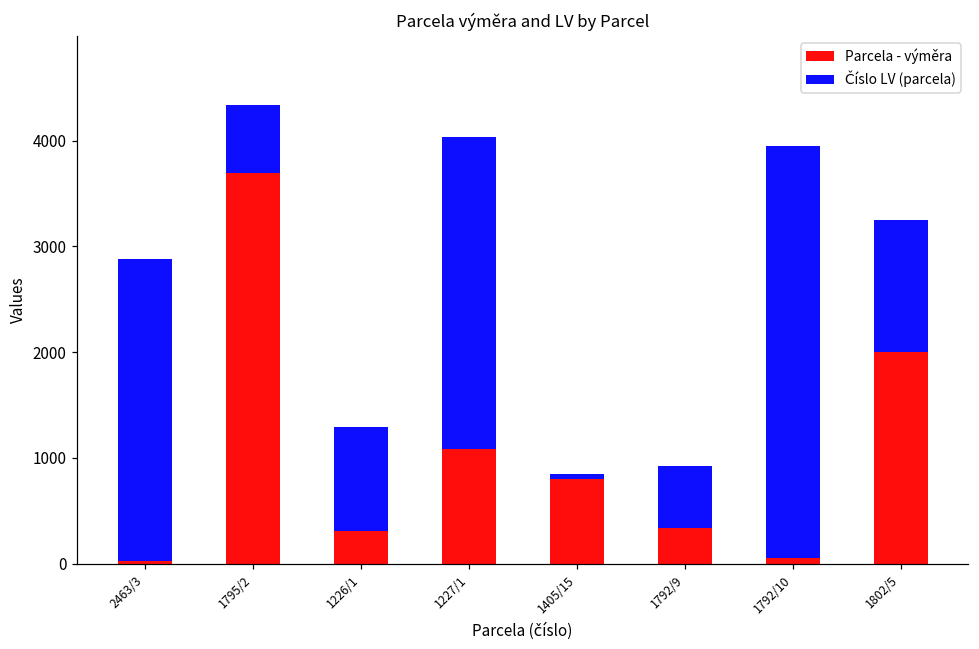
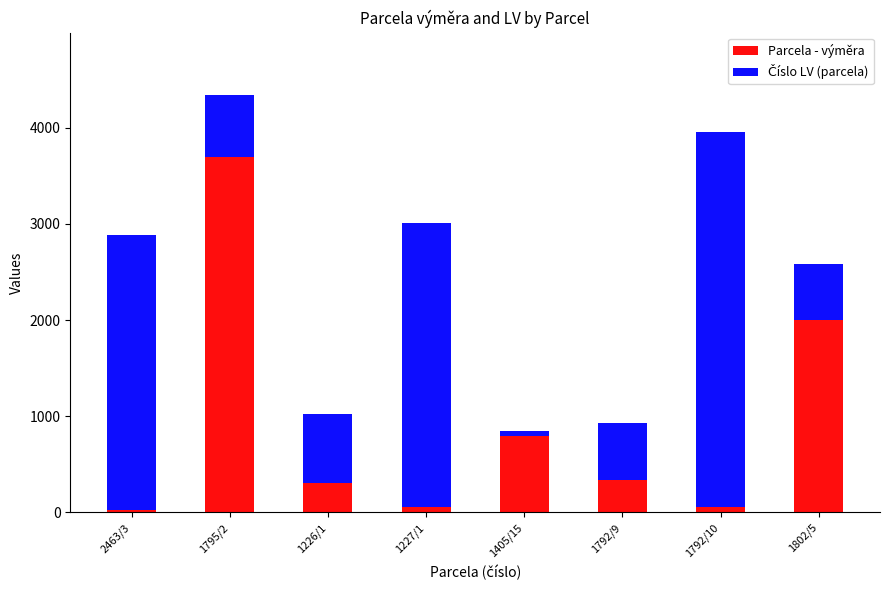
  {
    "Parcela - výměra": {
      "1795/2": 3700,
      "1226/1": 300,
-     "1227/1": 1100,
+     "1227/1": 100,
      "1405/15": 800,
      "1792/9": 300,
      "1792/10": 100,
      "1802/5": 2000
    },
    "Číslo LV (parcela)": {
      "2463/3": 2900,
      "1795/2": 600,
-     "1226/1": 1000,
+     "1226/1": 700,
      "1227/1": 3000,
      "1405/15": 0,
      "1792/9": 600,
      "1792/10": 3900,
-     "1802/5": 1200
+     "1802/5": 600
    }
  }
